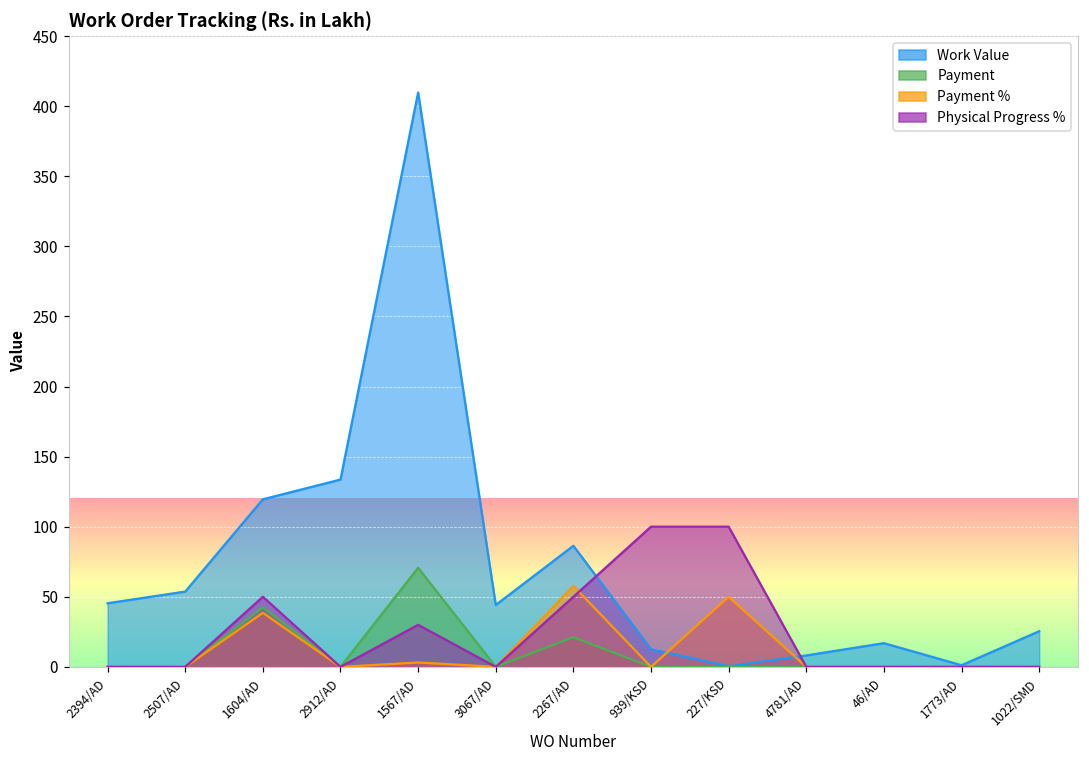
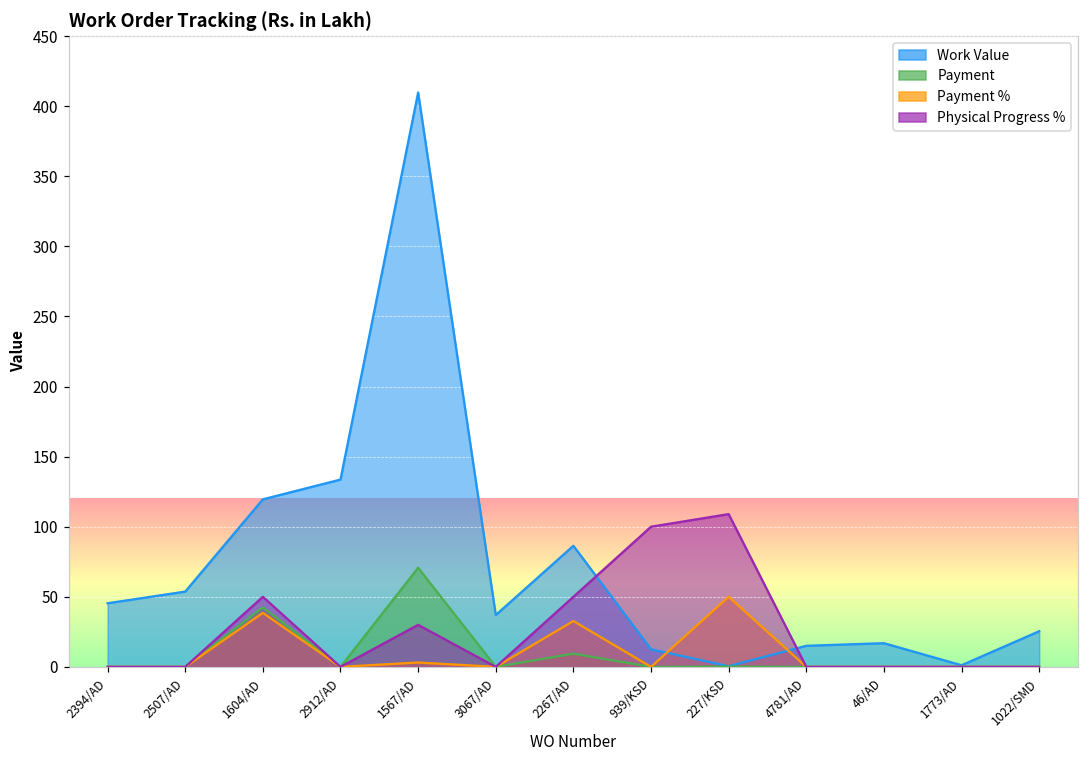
  {
    "Work Value": {
      "2394/AD": 45,
      "2507/AD": 54,
      "1604/AD": 120,
      "2912/AD": 134,
      "1567/AD": 410,
-     "3067/AD": 44,
+     "3067/AD": 37,
      "2267/AD": 86,
      "939/KSD": 13,
-     "4781/AD": 8,
+     "4781/AD": 15,
      "46/AD": 17,
      "1022/SMD": 25
    },
    "Payment": {
      "1604/AD": 42,
      "1567/AD": 71,
-     "2267/AD": 21
+     "2267/AD": 9
    },
    "Payment %": {
      "1604/AD": 39,
      "1567/AD": 3,
-     "2267/AD": 58,
+     "2267/AD": 33,
      "227/KSD": 50
    },
    "Physical Progress %": {
      "1604/AD": 50,
      "1567/AD": 30,
      "2267/AD": 50,
      "939/KSD": 100,
-     "227/KSD": 100
+     "227/KSD": 109
    }
  }
